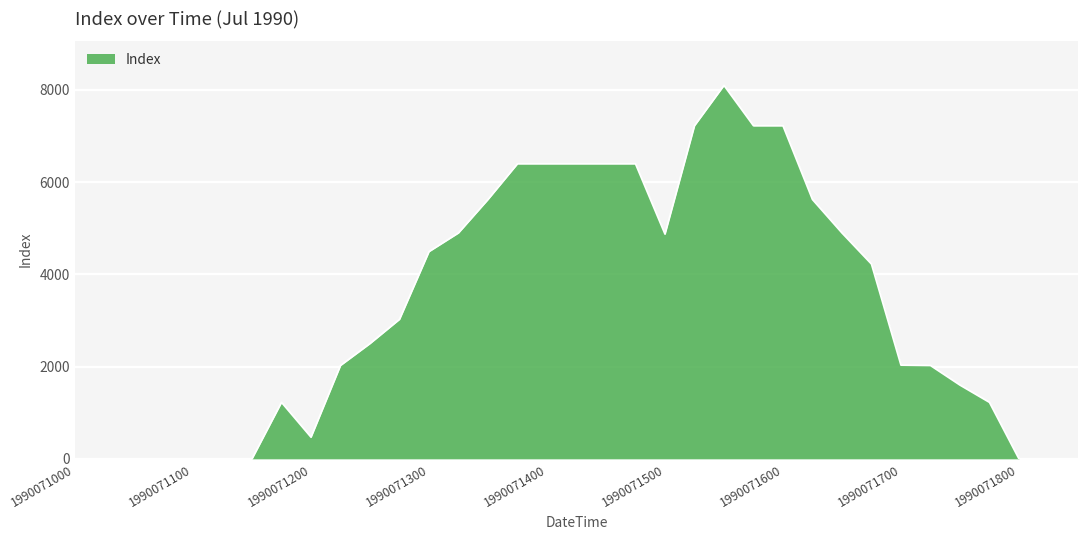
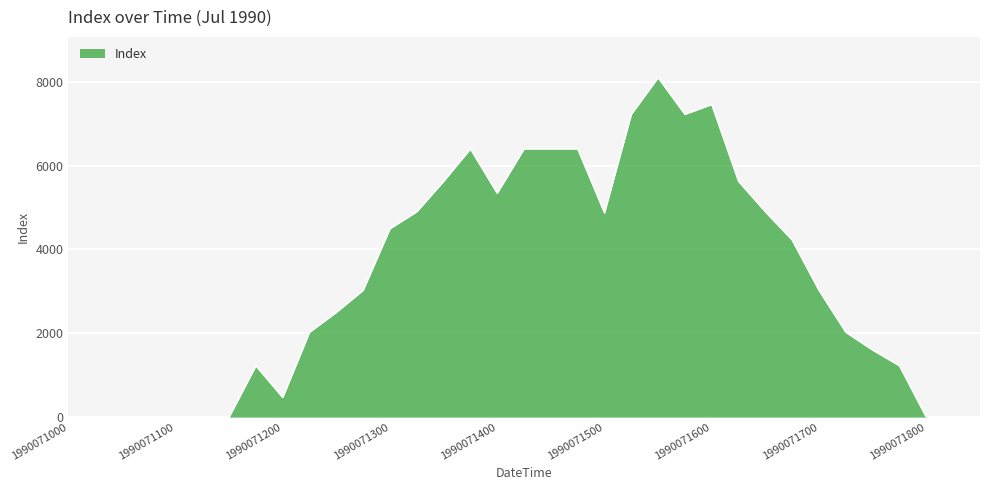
  {
    "1990071000": 0,
    "1990071100": 0,
    "1990071200": 500,
    "1990071300": 4500,
-   "1990071400": 6400,
+   "1990071400": 5300,
    "1990071500": 4900,
-   "1990071600": 7200,
-   "1990071700": 2000,
+   "1990071600": 7500,
+   "1990071700": 3000,
    "1990071800": 0
  }
